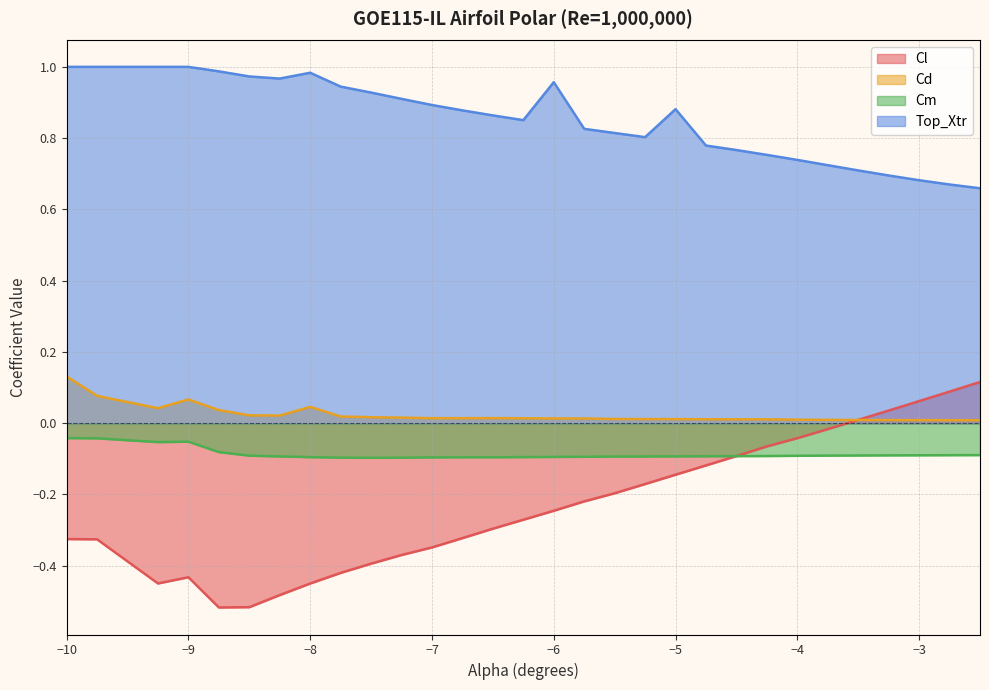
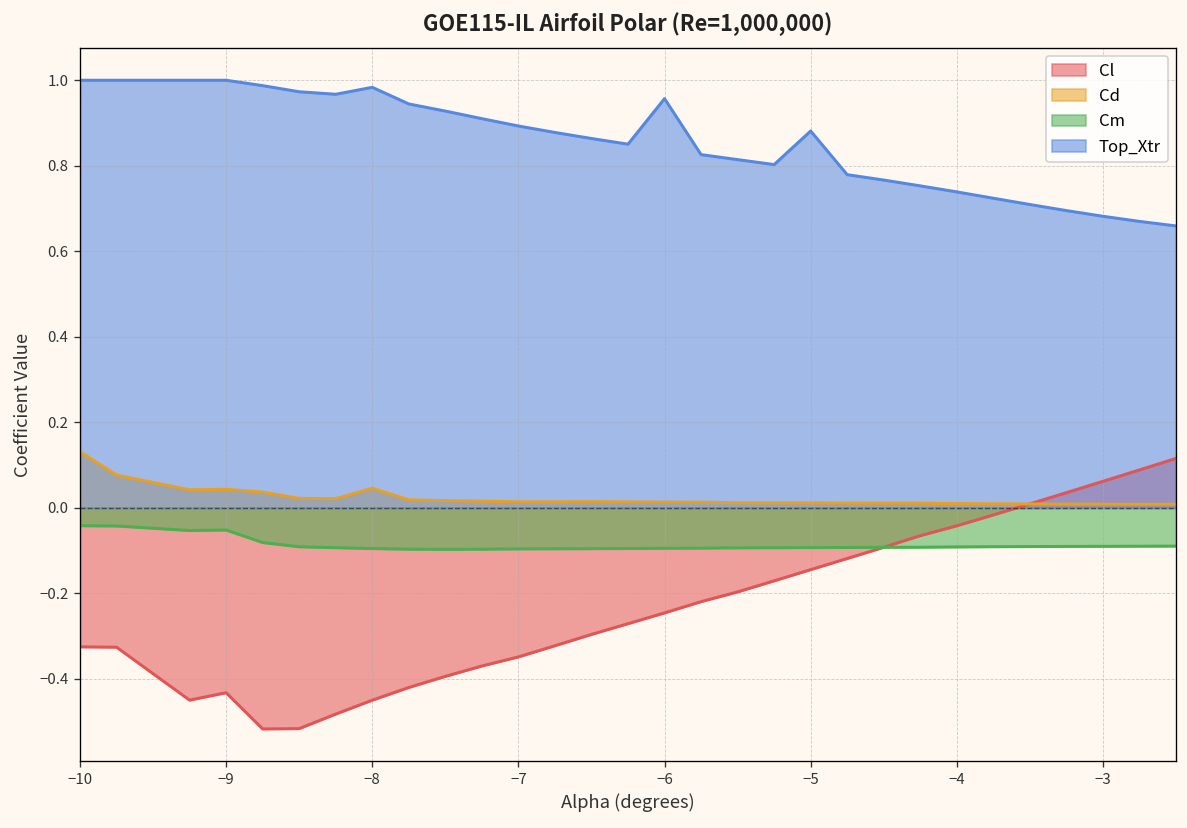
  {
    "Cd": {
      "−10": 0.13,
-     "−9": 0.07,
+     "−9": 0.04,
      "−8": 0.05,
      "−7": 0.01,
      "−6": 0.01,
      "−5": 0.01,
      "−4": 0.01,
      "−3": 0.01
    },
    "Top_Xtr": {
      "−10": 1.00,
      "−9": 1.00,
      "−8": 0.98,
      "−7": 0.89,
      "−6": 0.96,
      "−5": 0.88,
      "−4": 0.74,
      "−3": 0.68
    }
  }
